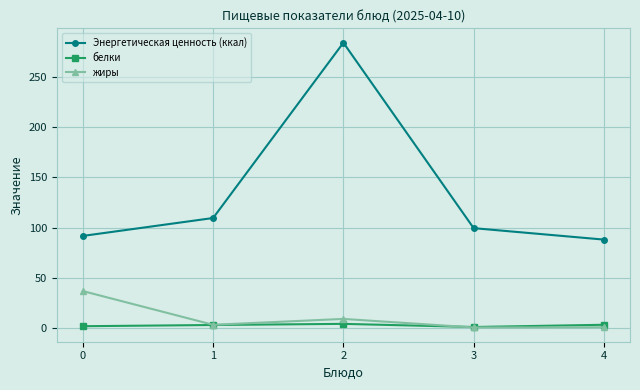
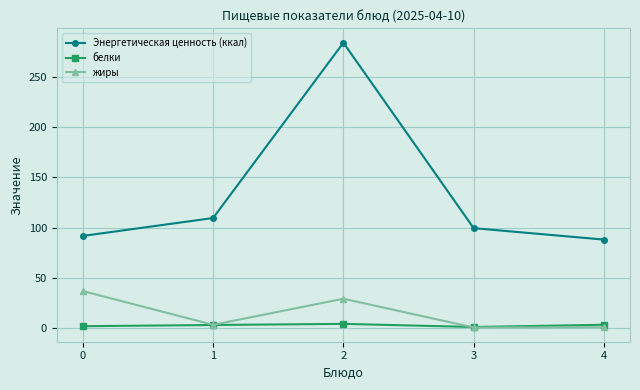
  {
    "жиры": {
      "0": 36,
-     "2": 9
+     "2": 29
    }
  }
